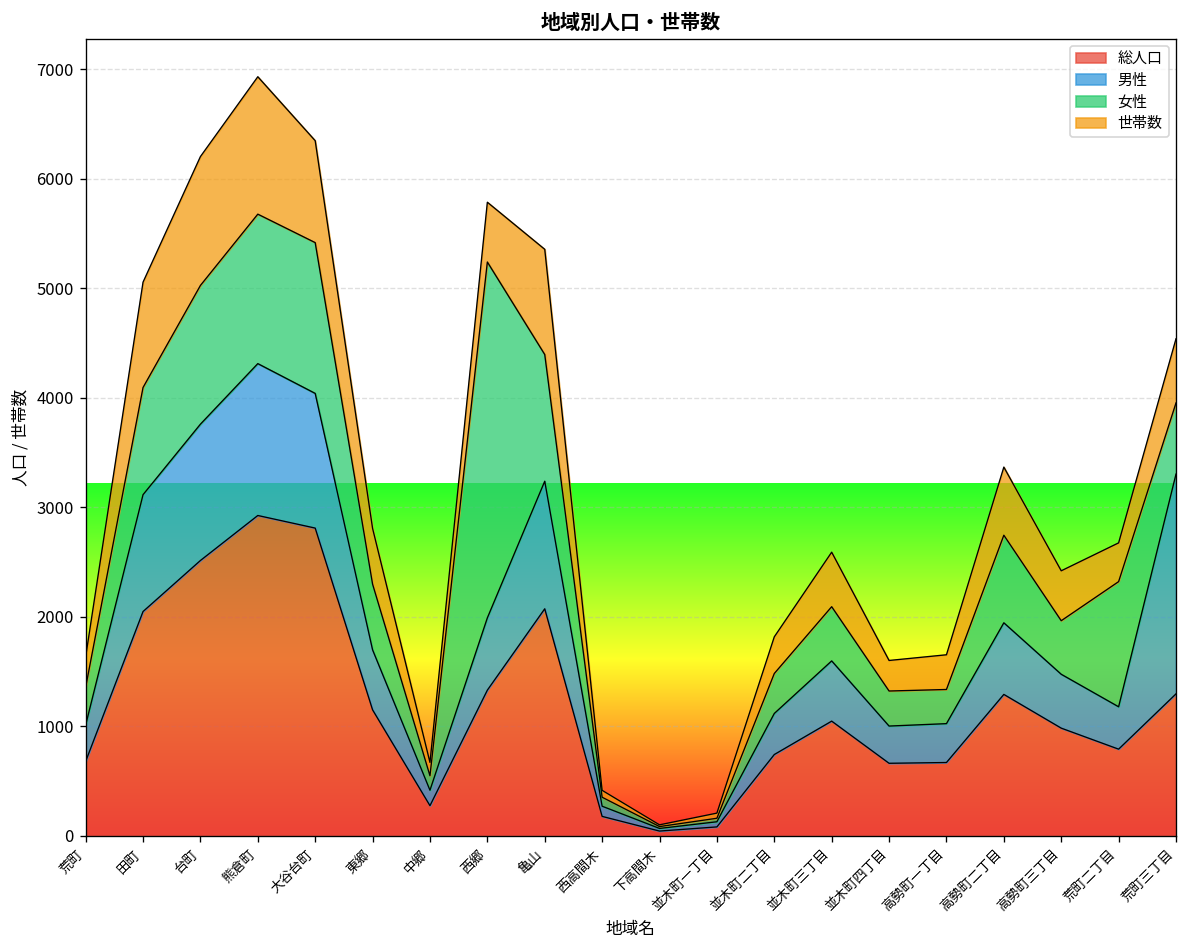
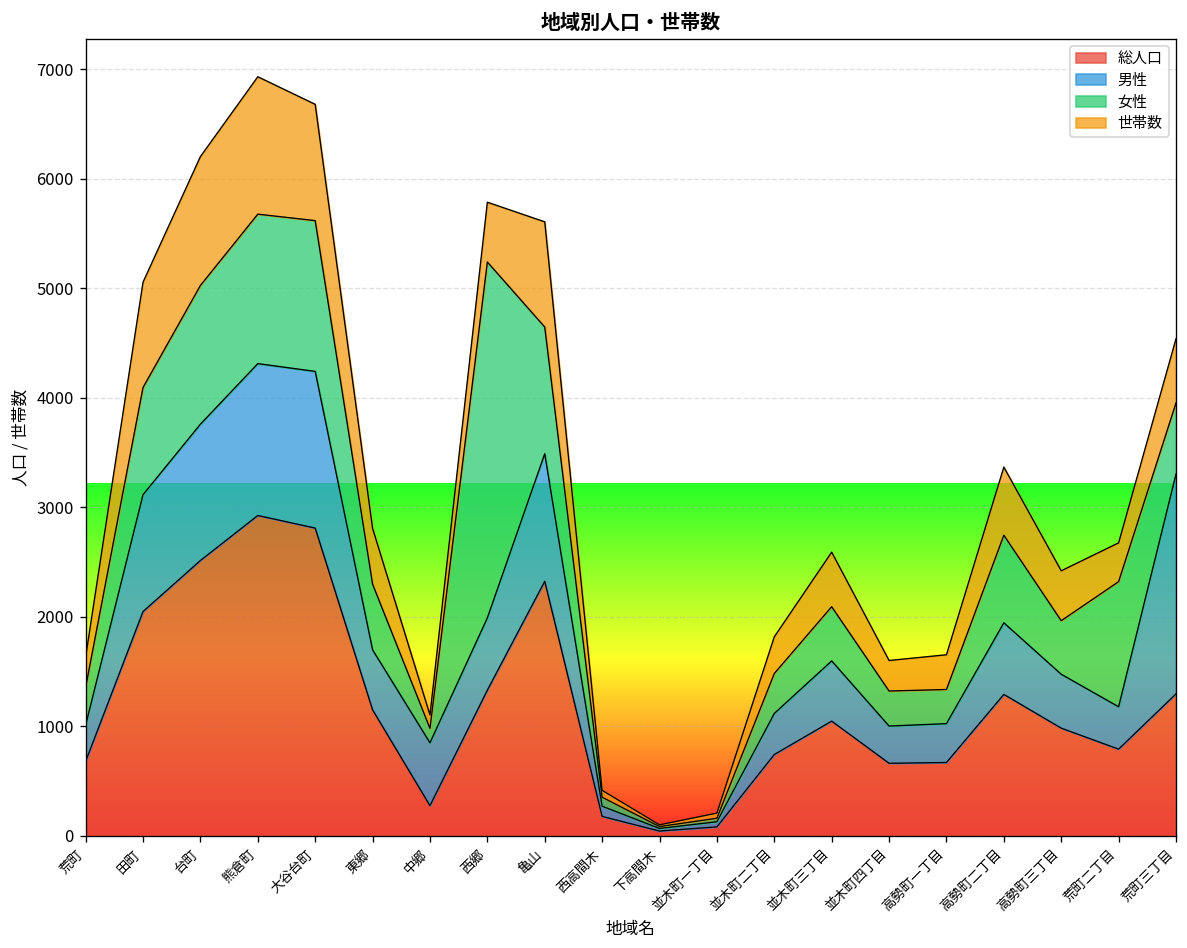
  {
    "総人口": {
      "荒町": 700,
      "田町": 2000,
      "台町": 2500,
      "熊倉町": 2900,
      "大谷台町": 2800,
      "東郷": 1100,
      "中郷": 300,
      "西郷": 1300,
-     "亀山": 2100,
+     "亀山": 2300,
      "西高間木": 200,
      "並木町一丁目": 100,
      "並木町二丁目": 700,
      "並木町三丁目": 1000,
      "並木町四丁目": 700,
      "高勢町一丁目": 700,
      "高勢町二丁目": 1300,
      "高勢町三丁目": 1000,
      "荒町二丁目": 800,
      "荒町三丁目": 1300
    },
    "男性": {
      "荒町": 300,
      "田町": 1100,
      "台町": 1200,
      "熊倉町": 1400,
-     "大谷台町": 1200,
+     "大谷台町": 1400,
      "東郷": 500,
-     "中郷": 100,
+     "中郷": 600,
      "西郷": 700,
      "亀山": 1200,
      "西高間木": 100,
      "並木町一丁目": 0,
      "並木町二丁目": 400,
      "並木町三丁目": 600,
      "並木町四丁目": 300,
      "高勢町一丁目": 400,
      "高勢町二丁目": 700,
      "高勢町三丁目": 500,
      "荒町二丁目": 400,
      "荒町三丁目": 2000
    },
    "女性": {
      "荒町": 300,
      "田町": 1000,
      "台町": 1300,
      "熊倉町": 1400,
      "大谷台町": 1400,
      "東郷": 600,
      "中郷": 100,
      "西郷": 3300,
      "亀山": 1200,
      "西高間木": 100,
      "並木町一丁目": 0,
      "並木町二丁目": 400,
      "並木町三丁目": 500,
      "並木町四丁目": 300,
      "高勢町一丁目": 300,
      "高勢町二丁目": 800,
      "高勢町三丁目": 500,
      "荒町二丁目": 1100,
      "荒町三丁目": 700
    },
    "世帯数": {
      "荒町": 300,
      "田町": 1000,
      "台町": 1200,
      "熊倉町": 1300,
-     "大谷台町": 900,
+     "大谷台町": 1100,
      "東郷": 500,
      "中郷": 100,
      "西郷": 500,
      "亀山": 1000,
      "西高間木": 100,
      "並木町一丁目": 0,
      "並木町二丁目": 300,
      "並木町三丁目": 500,
      "並木町四丁目": 300,
      "高勢町一丁目": 300,
      "高勢町二丁目": 600,
      "高勢町三丁目": 500,
      "荒町二丁目": 400,
      "荒町三丁目": 600
    }
  }
